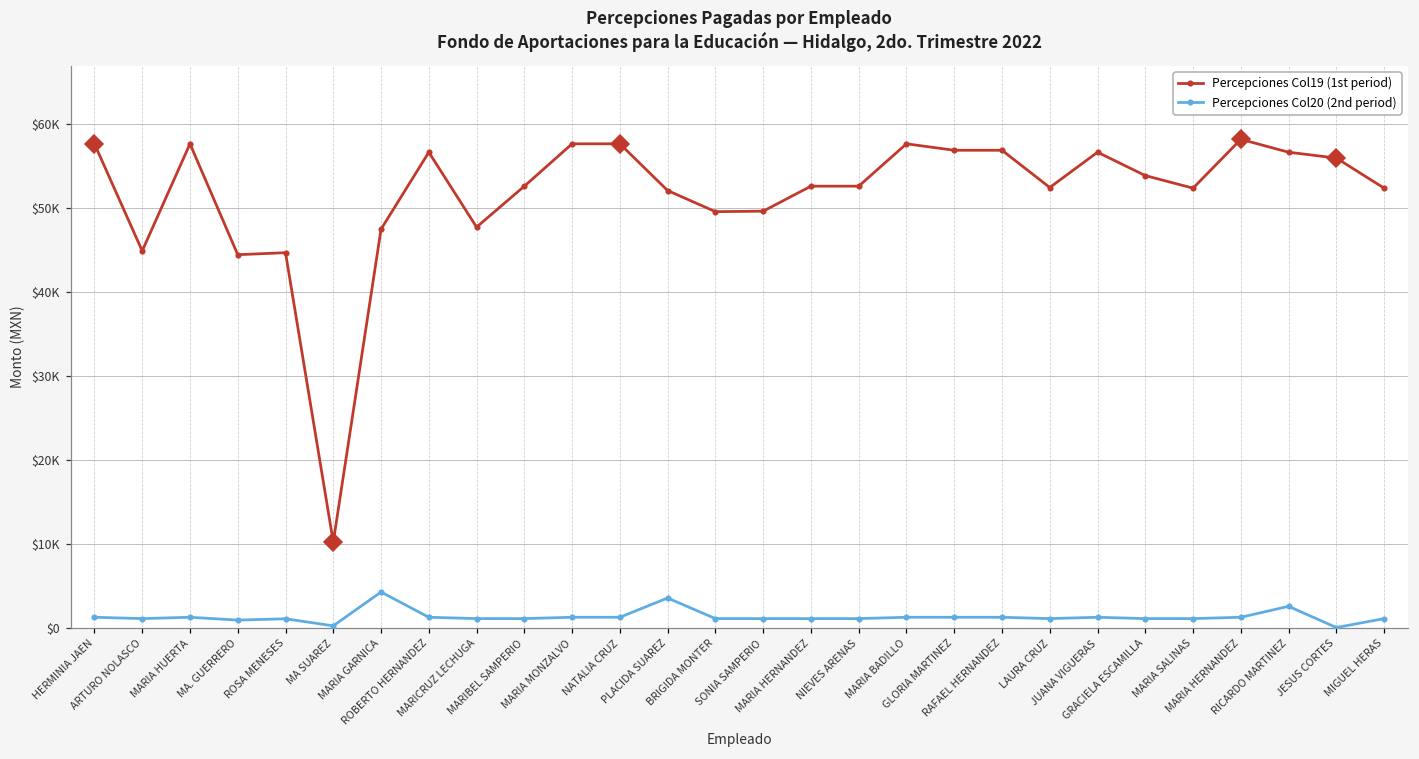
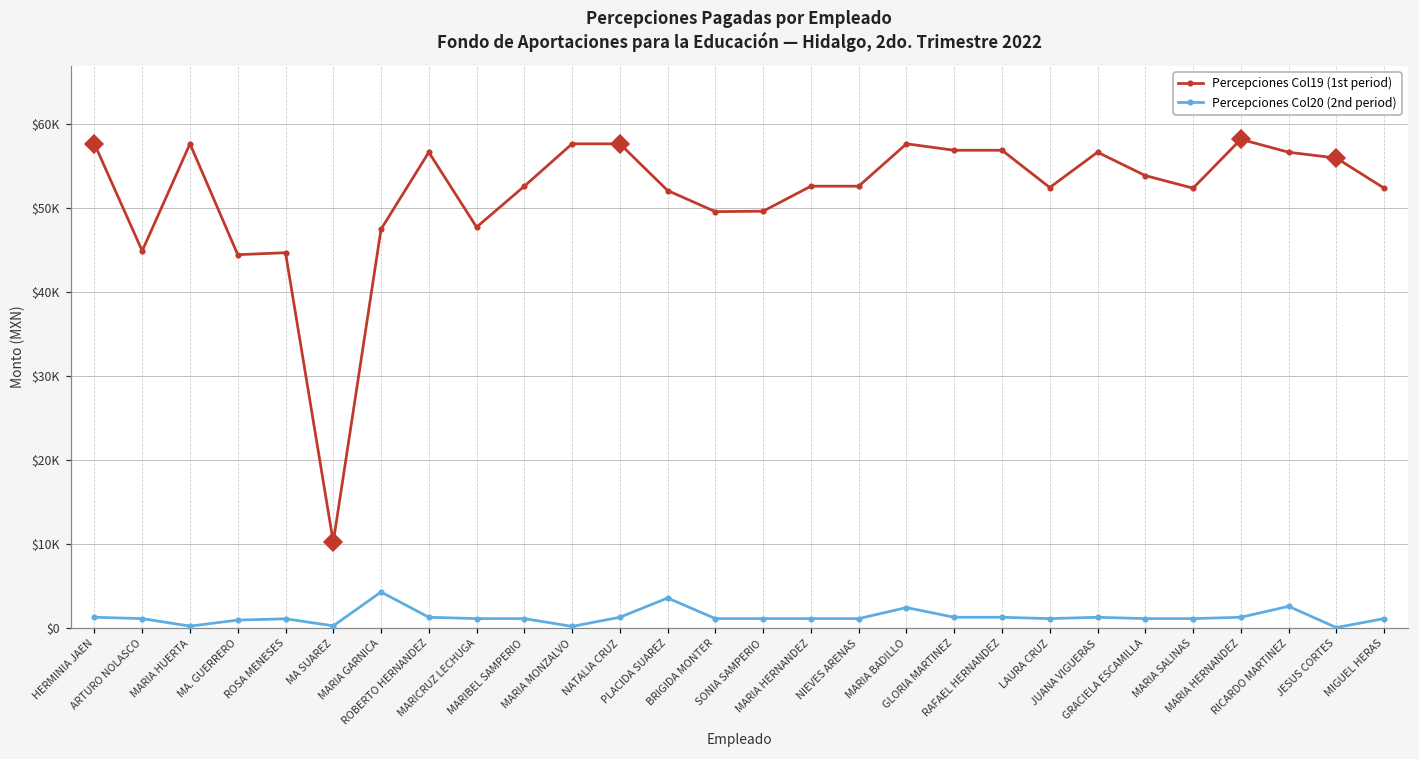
  {
    "Percepciones Col20 (2nd period)": {
      "HERMINIA JAEN": "$1000",
      "ARTURO NOLASCO": "$1000",
-     "MARIA HUERTA": "$1000",
+     "MARIA HUERTA": "$0",
      "MA. GUERRERO": "$1000",
      "ROSA MENESES": "$1000",
      "MA SUAREZ": "$0",
      "MARIA GARNICA": "$4000",
      "ROBERTO HERNANDEZ": "$1000",
      "MARICRUZ LECHUGA": "$1000",
      "MARIBEL SAMPERIO": "$1000",
-     "MARIA MONZALVO": "$1000",
+     "MARIA MONZALVO": "$0",
      "NATALIA CRUZ": "$1000",
      "PLACIDA SUAREZ": "$4000",
      "BRIGIDA MONTER": "$1000",
      "SONIA SAMPERIO": "$1000",
      "NIEVES ARENAS": "$1000",
-     "MARIA BADILLO": "$1000",
+     "MARIA BADILLO": "$2000",
      "GLORIA MARTINEZ": "$1000",
      "RAFAEL HERNANDEZ": "$1000",
      "LAURA CRUZ": "$1000",
      "JUANA VIGUERAS": "$1000",
      "GRACIELA ESCAMILLA": "$1000",
      "MARIA SALINAS": "$1000",
      "RICARDO MARTINEZ": "$3000",
      "JESUS CORTES": "$0",
      "MIGUEL HERAS": "$1000"
    }
  }
